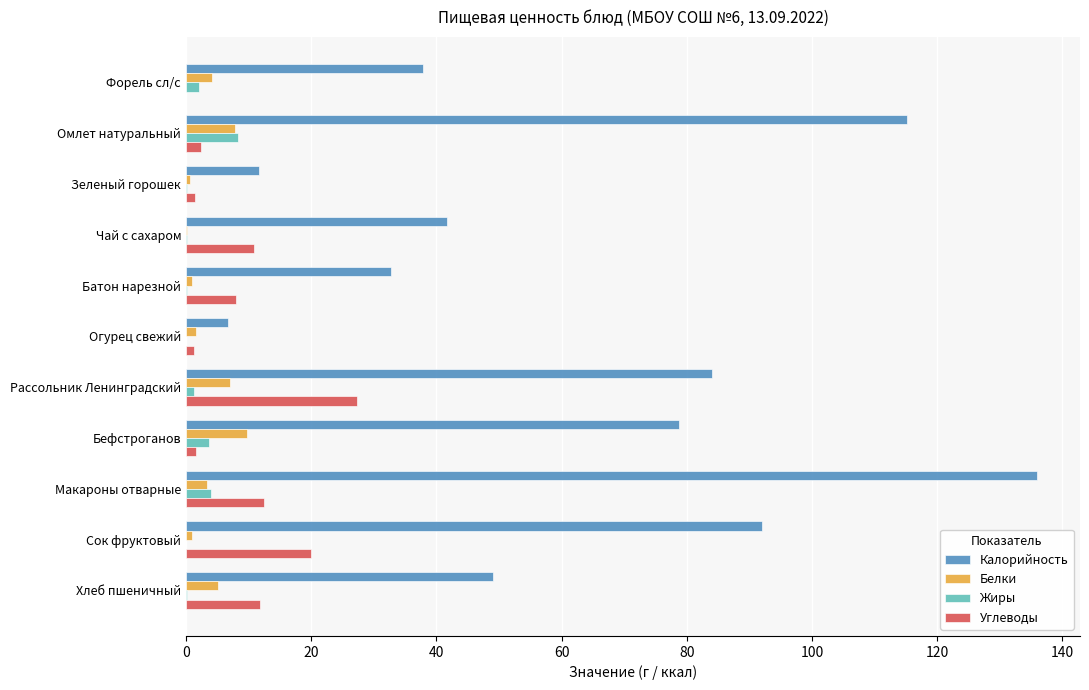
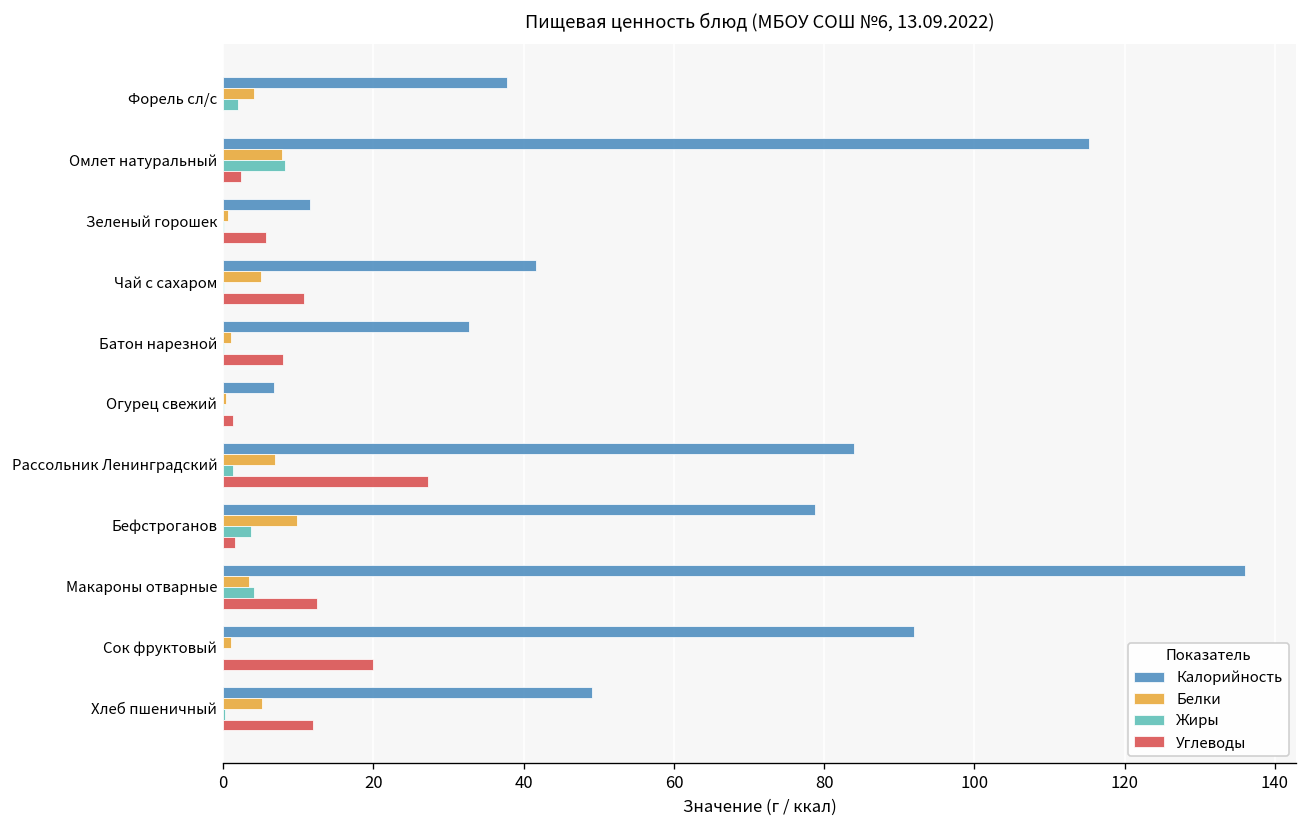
  {
    "Белки": {
      "Форель сл/с": 4,
      "Омлет натуральный": 8,
      "Зеленый горошек": 1,
-     "Чай с сахаром": 0,
+     "Чай с сахаром": 5,
      "Батон нарезной": 1,
-     "Огурец свежий": 2,
+     "Огурец свежий": 0,
      "Рассольник Ленинградский": 7,
      "Бефстроганов": 10,
      "Макароны отварные": 3,
      "Сок фруктовый": 1,
      "Хлеб пшеничный": 5
    },
    "Углеводы": {
      "Форель сл/с": 0,
      "Омлет натуральный": 2,
-     "Зеленый горошек": 1,
+     "Зеленый горошек": 6,
      "Чай с сахаром": 11,
      "Батон нарезной": 8,
      "Огурец свежий": 1,
      "Рассольник Ленинградский": 27,
      "Бефстроганов": 2,
      "Макароны отварные": 13,
      "Сок фруктовый": 20,
      "Хлеб пшеничный": 12
    }
  }
